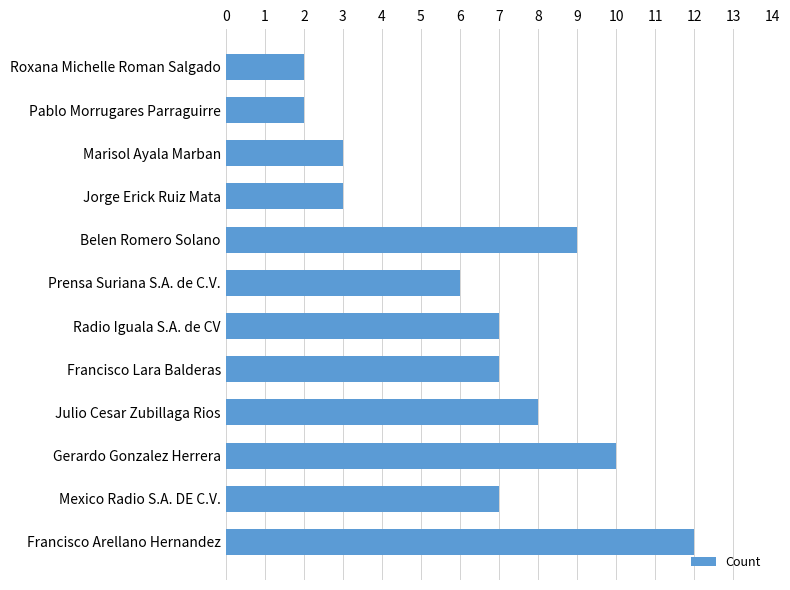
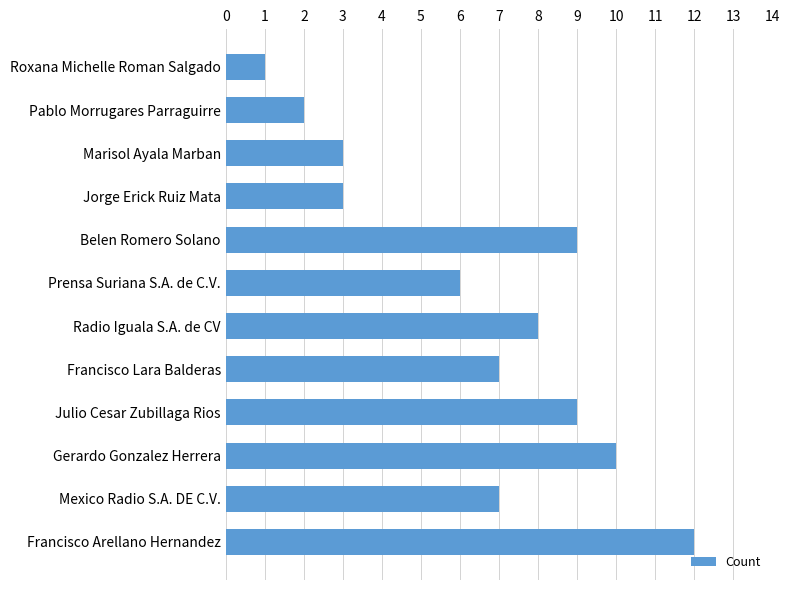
  {
-   "Roxana Michelle Roman Salgado": 2,
+   "Roxana Michelle Roman Salgado": 1,
    "Pablo Morrugares Parraguirre": 2,
    "Marisol Ayala Marban": 3,
    "Jorge Erick Ruiz Mata": 3,
    "Belen Romero Solano": 9,
    "Prensa Suriana S.A. de C.V.": 6,
-   "Radio Iguala S.A. de CV": 7,
+   "Radio Iguala S.A. de CV": 8,
    "Francisco Lara Balderas": 7,
-   "Julio Cesar Zubillaga Rios": 8,
+   "Julio Cesar Zubillaga Rios": 9,
    "Gerardo Gonzalez Herrera": 10,
    "Mexico Radio S.A. DE C.V.": 7,
    "Francisco Arellano Hernandez": 12
  }
